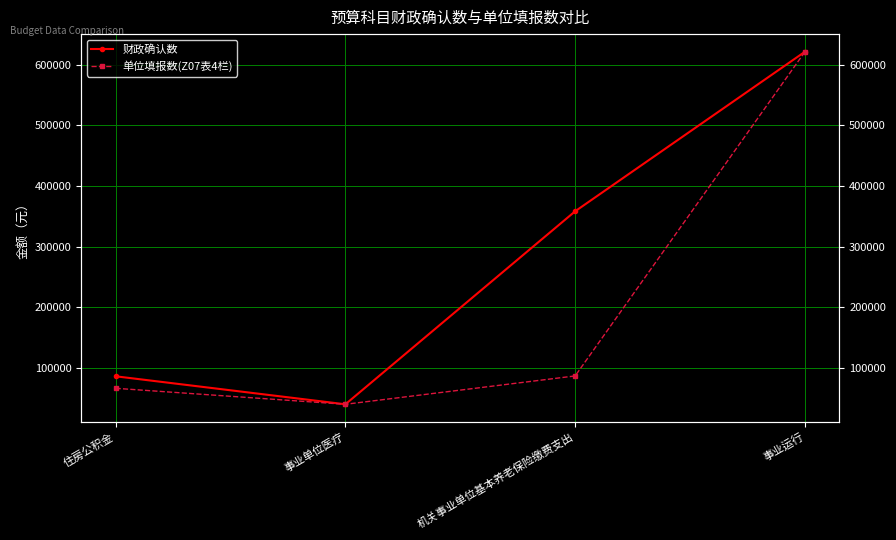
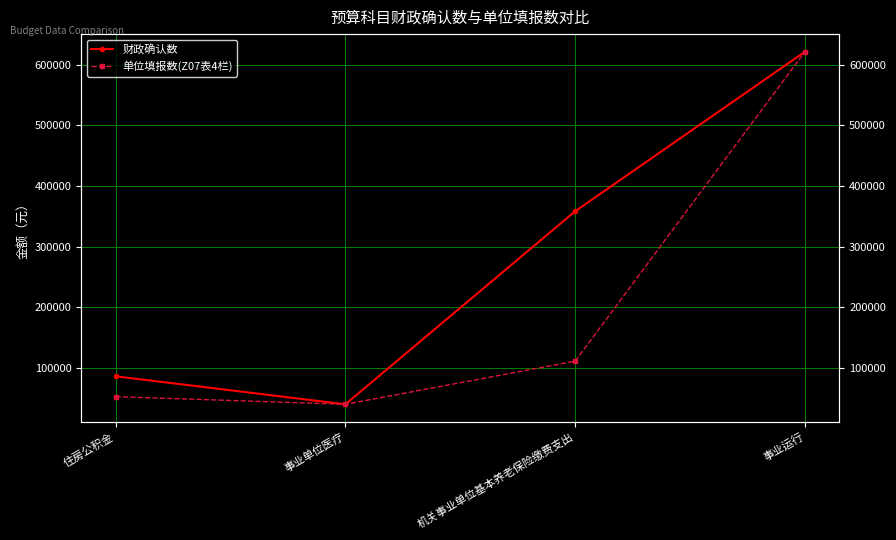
  {
    "财政确认数": {
      "住房公积金": 90000,
      "机关事业单位基本养老保险缴费支出": 360000
    },
    "单位填报数(Z07表4栏)": {
-     "住房公积金": 70000,
-     "机关事业单位基本养老保险缴费支出": 90000
+     "住房公积金": 50000,
+     "机关事业单位基本养老保险缴费支出": 110000
    }
  }
